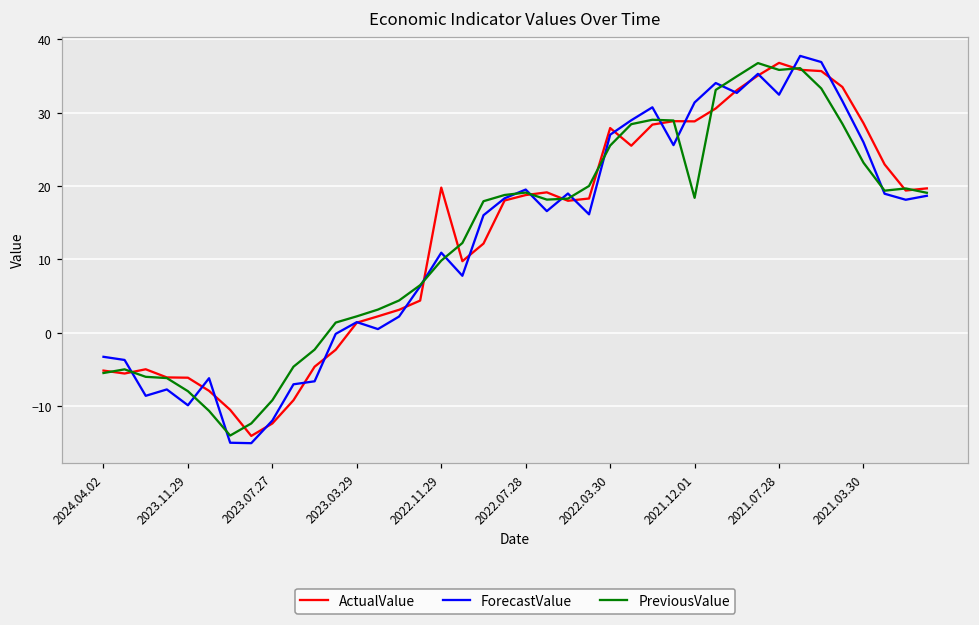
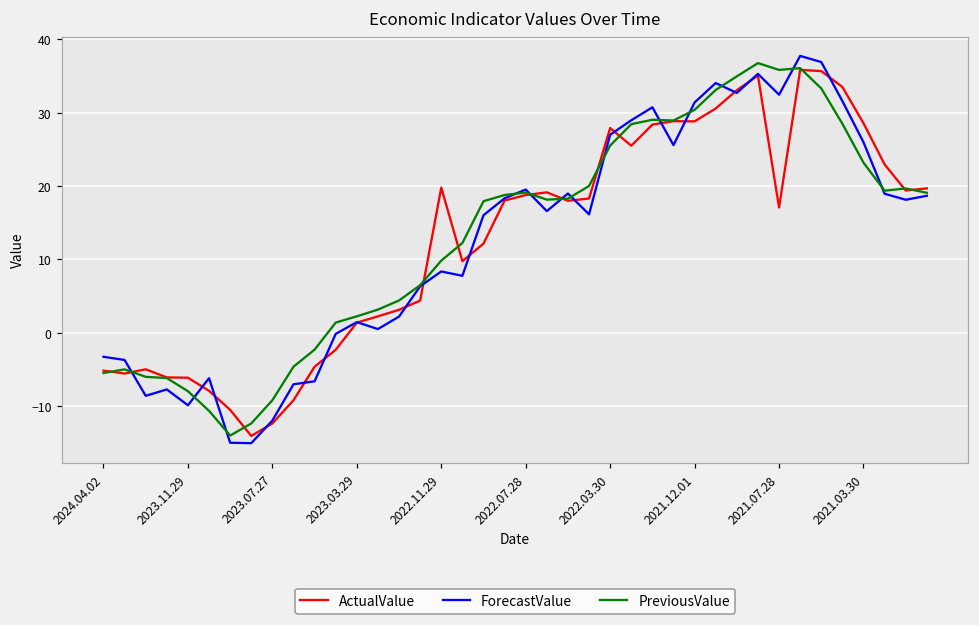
  {
    "ActualValue": {
      "2023.11.29": -6,
      "2023.07.27": -12,
      "2022.11.29": 20,
      "2022.03.30": 28,
      "2021.12.01": 29,
-     "2021.07.28": 37,
+     "2021.07.28": 17,
      "2021.03.30": 29
    },
    "ForecastValue": {
      "2024.04.02": -3,
      "2023.11.29": -10,
      "2023.07.27": -12,
-     "2022.11.29": 11,
+     "2022.11.29": 8,
      "2022.07.28": 20,
      "2022.03.30": 27,
      "2021.12.01": 31,
      "2021.07.28": 32,
      "2021.03.30": 26
    },
    "PreviousValue": {
      "2023.11.29": -8,
      "2023.07.27": -9,
      "2023.03.29": 2,
      "2022.11.29": 10,
      "2022.03.30": 26,
-     "2021.12.01": 18,
+     "2021.12.01": 30,
      "2021.07.28": 36,
      "2021.03.30": 23
    }
  }
